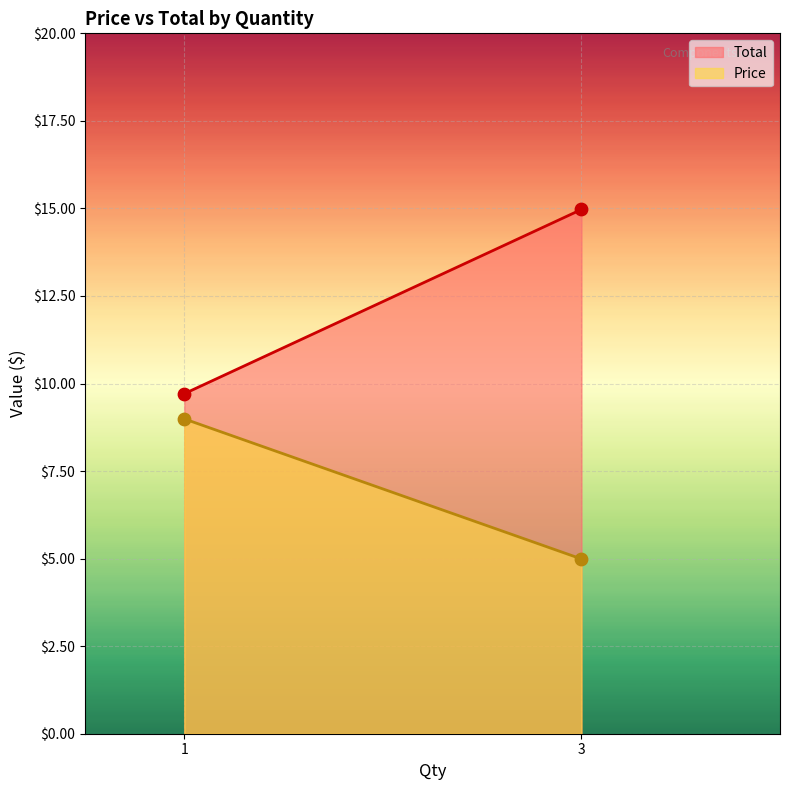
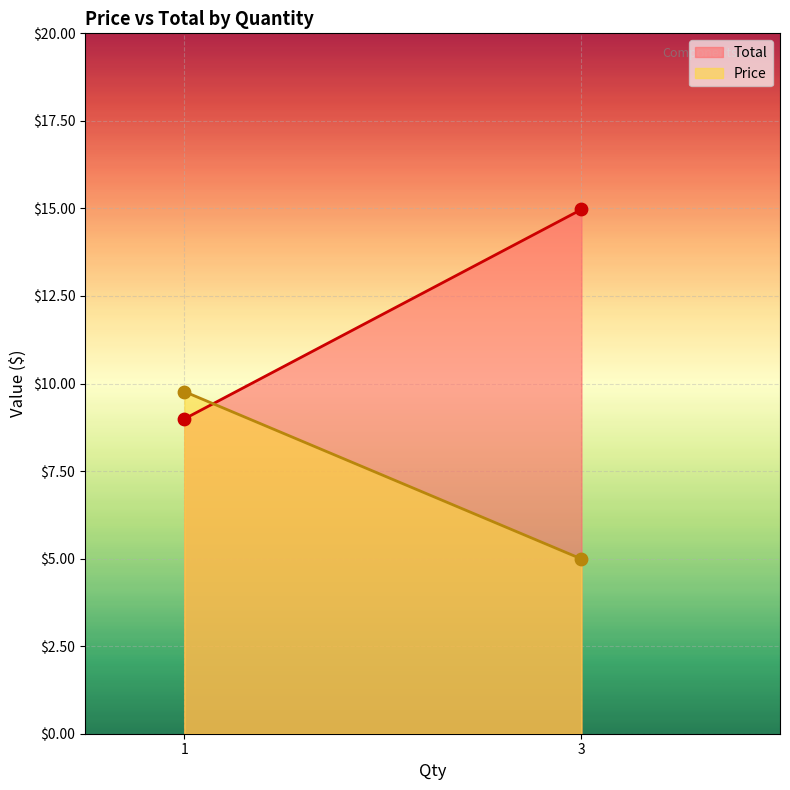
  {
    "Total": {
-     "1": "$9.7",
+     "1": "$9.0",
      "3": "$15.0"
    },
    "Price": {
-     "1": "$9.0",
+     "1": "$9.8",
      "3": "$5.0"
    }
  }
